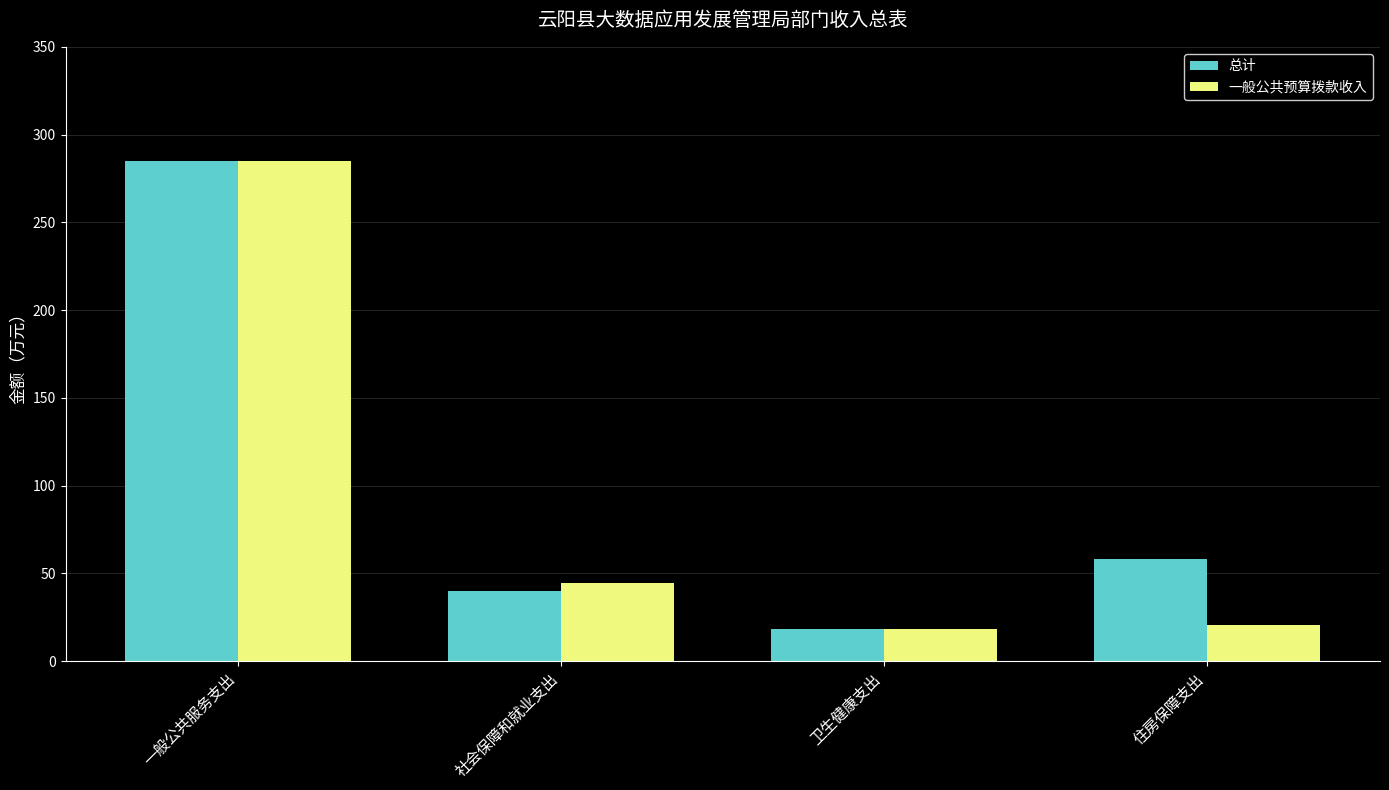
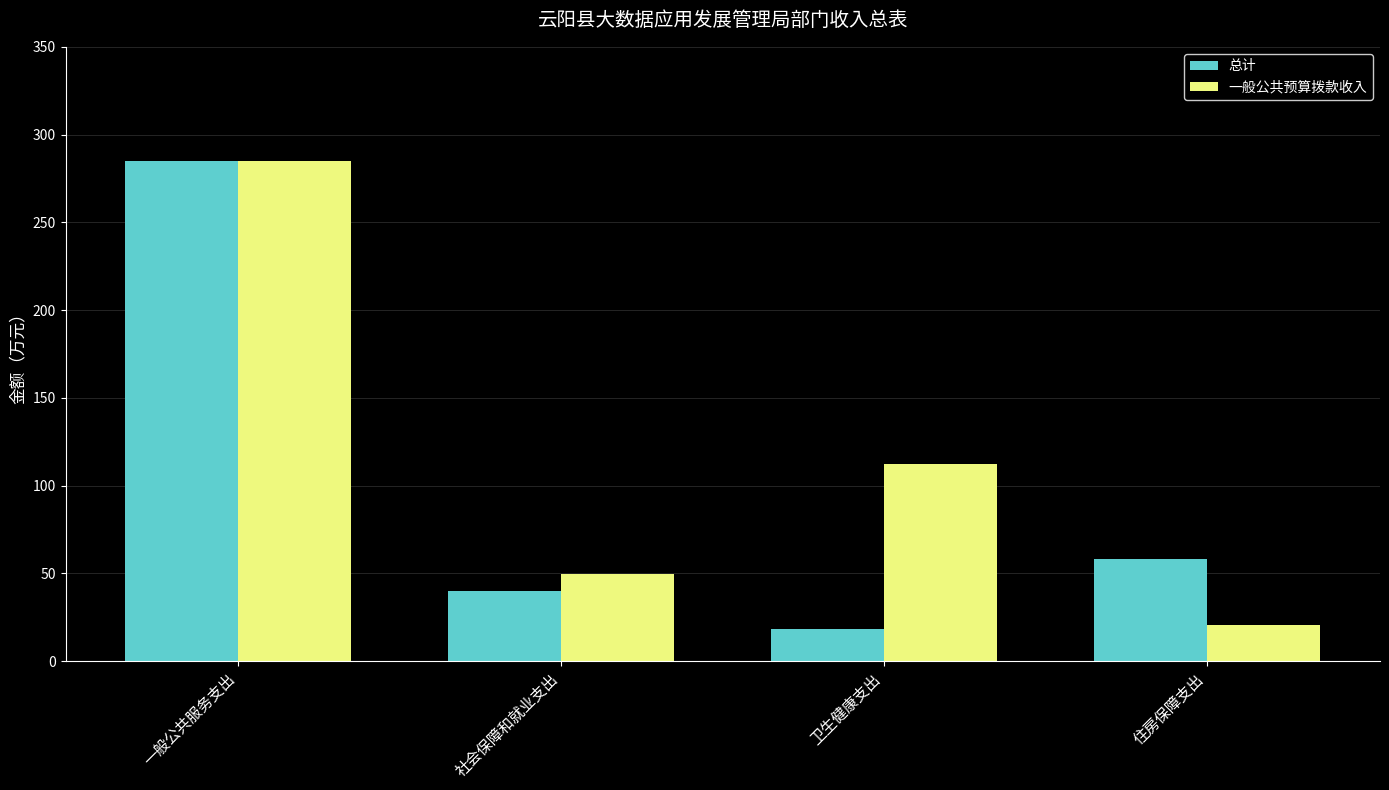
  {
    "总计": {
      "一般公共服务支出": 285,
      "社会保障和就业支出": 40,
      "卫生健康支出": 18,
      "住房保障支出": 58
    },
    "一般公共预算拨款收入": {
      "一般公共服务支出": 285,
-     "社会保障和就业支出": 45,
-     "卫生健康支出": 18,
+     "社会保障和就业支出": 50,
+     "卫生健康支出": 113,
      "住房保障支出": 20
    }
  }
